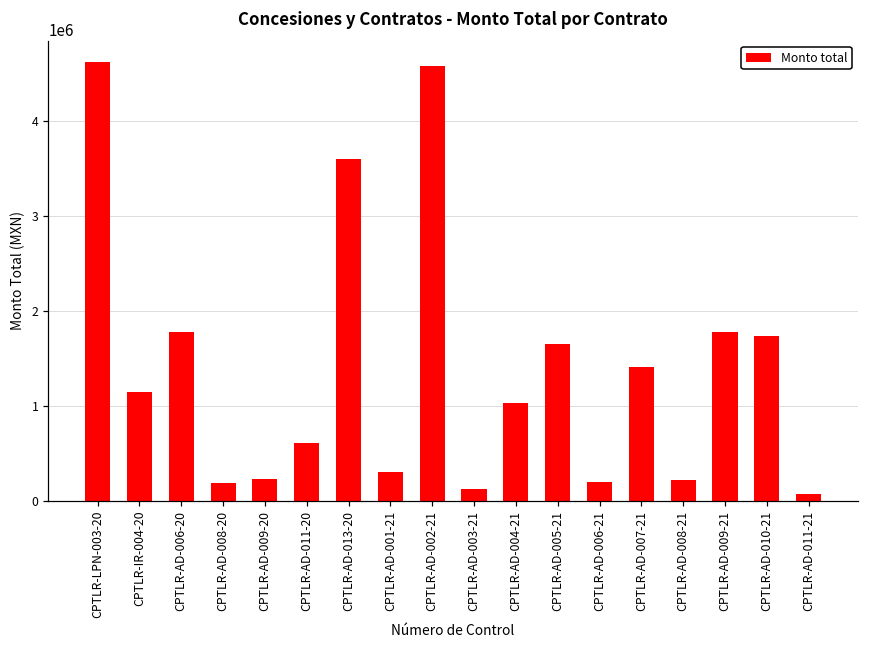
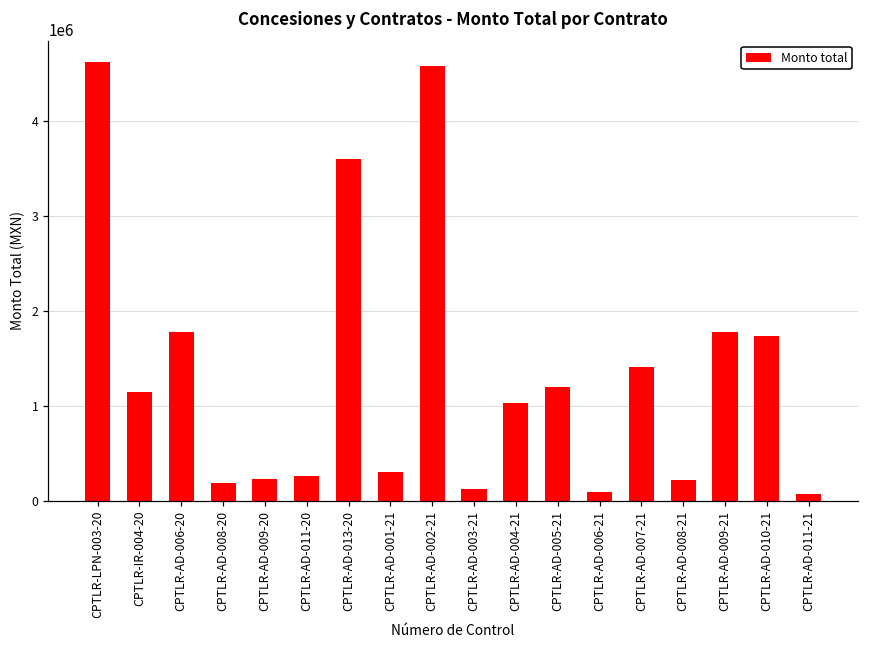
  {
    "CPTLR-LPN-003-20": 4600000,
    "CPTLR-IR-004-20": 1100000,
    "CPTLR-AD-006-20": 1800000,
    "CPTLR-AD-008-20": 200000,
    "CPTLR-AD-009-20": 200000,
-   "CPTLR-AD-011-20": 600000,
+   "CPTLR-AD-011-20": 300000,
    "CPTLR-AD-013-20": 3600000,
    "CPTLR-AD-001-21": 300000,
    "CPTLR-AD-002-21": 4600000,
    "CPTLR-AD-003-21": 100000,
    "CPTLR-AD-004-21": 1000000,
-   "CPTLR-AD-005-21": 1700000,
-   "CPTLR-AD-006-21": 200000,
+   "CPTLR-AD-005-21": 1200000,
+   "CPTLR-AD-006-21": 100000,
    "CPTLR-AD-007-21": 1400000,
    "CPTLR-AD-008-21": 200000,
    "CPTLR-AD-009-21": 1800000,
    "CPTLR-AD-010-21": 1700000,
    "CPTLR-AD-011-21": 100000
  }
